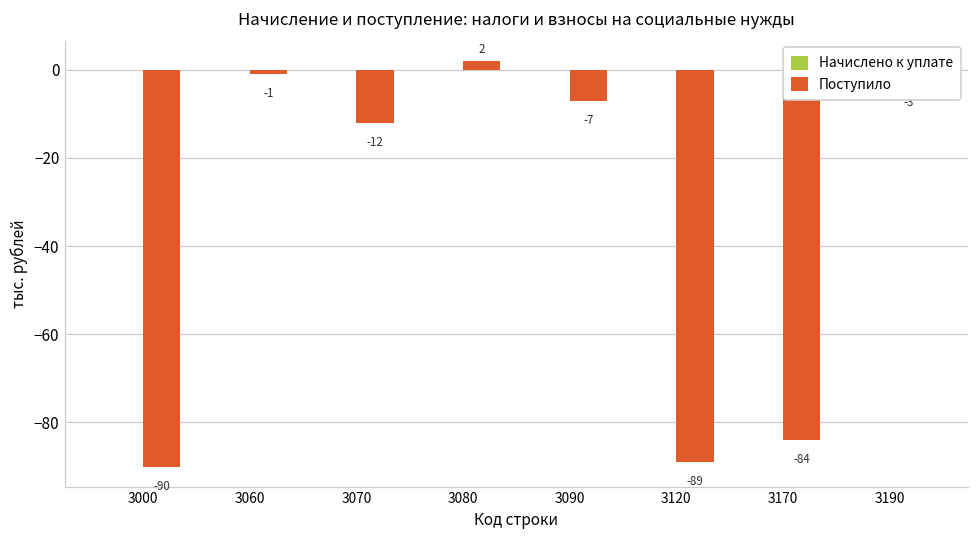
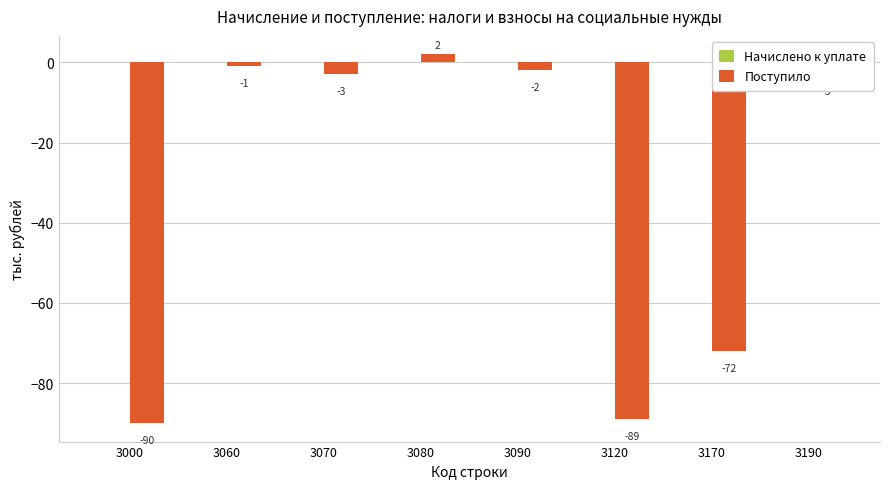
  {
    "Начислено к уплате": {
      "3000": 0,
      "3060": 0,
      "3070": 0,
      "3080": 0,
      "3090": 0,
      "3120": 0,
      "3170": 0
    },
    "Поступило": {
      "3000": -90,
      "3060": -1,
-     "3070": -12,
+     "3070": -3,
      "3080": 2,
-     "3090": -7,
+     "3090": -2,
      "3120": -89,
-     "3170": -84
+     "3170": -72
    }
  }
